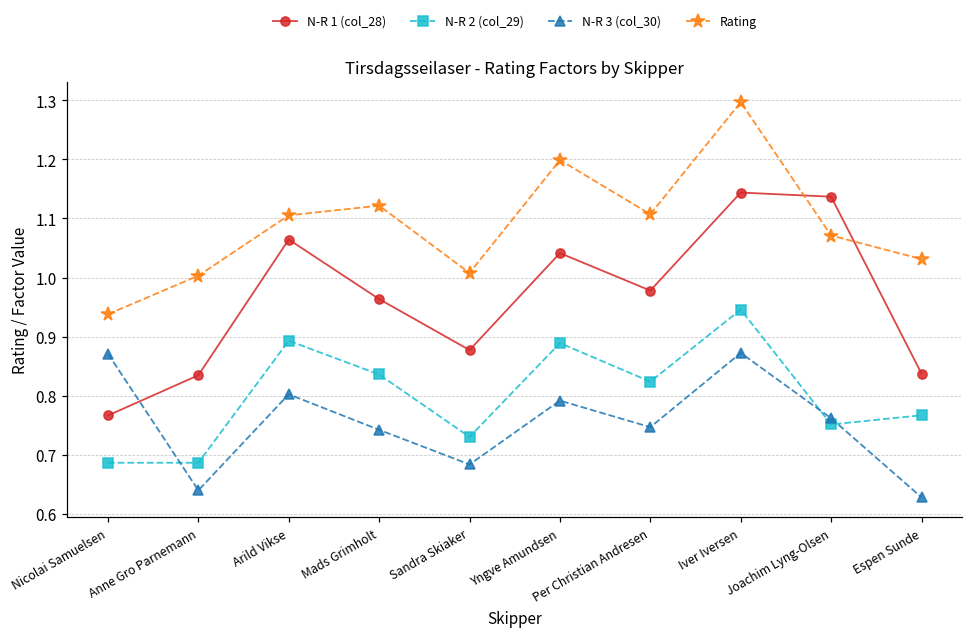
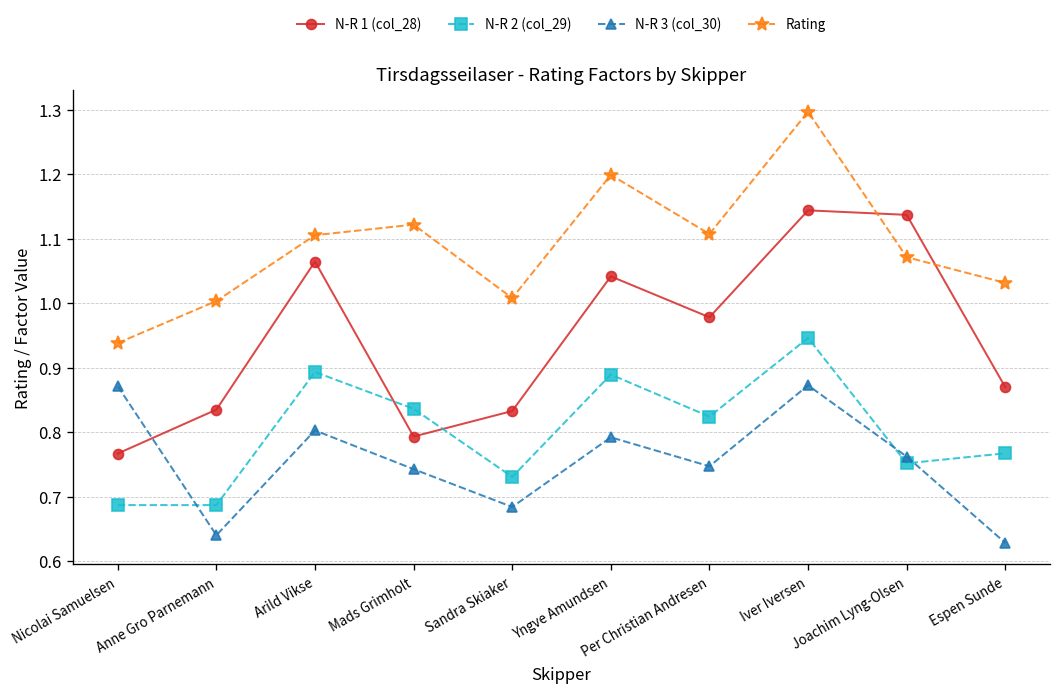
  {
    "N-R 1 (col_28)": {
      "Nicolai Samuelsen": 0.77,
      "Anne Gro Parnemann": 0.83,
      "Arild Vikse": 1.06,
-     "Mads Grimholt": 0.96,
-     "Sandra Skiaker": 0.88,
+     "Mads Grimholt": 0.79,
+     "Sandra Skiaker": 0.83,
      "Yngve Amundsen": 1.04,
      "Per Christian Andresen": 0.98,
      "Iver Iversen": 1.14,
      "Joachim Lyng-Olsen": 1.14,
-     "Espen Sunde": 0.84
+     "Espen Sunde": 0.87
    },
    "N-R 2 (col_29)": {
      "Nicolai Samuelsen": 0.69,
      "Anne Gro Parnemann": 0.69,
      "Arild Vikse": 0.89,
      "Mads Grimholt": 0.84,
      "Sandra Skiaker": 0.73,
      "Yngve Amundsen": 0.89,
      "Per Christian Andresen": 0.82,
      "Iver Iversen": 0.95,
      "Joachim Lyng-Olsen": 0.75,
      "Espen Sunde": 0.77
    },
    "N-R 3 (col_30)": {
      "Nicolai Samuelsen": 0.87,
      "Anne Gro Parnemann": 0.64,
      "Arild Vikse": 0.80,
      "Mads Grimholt": 0.74,
      "Sandra Skiaker": 0.68,
      "Yngve Amundsen": 0.79,
      "Per Christian Andresen": 0.75,
      "Iver Iversen": 0.87,
      "Joachim Lyng-Olsen": 0.76,
      "Espen Sunde": 0.63
    },
    "Rating": {
      "Nicolai Samuelsen": 0.94,
      "Anne Gro Parnemann": 1.00,
      "Arild Vikse": 1.11,
      "Mads Grimholt": 1.12,
      "Sandra Skiaker": 1.01,
      "Yngve Amundsen": 1.20,
      "Per Christian Andresen": 1.11,
      "Iver Iversen": 1.30,
      "Joachim Lyng-Olsen": 1.07,
      "Espen Sunde": 1.03
    }
  }
